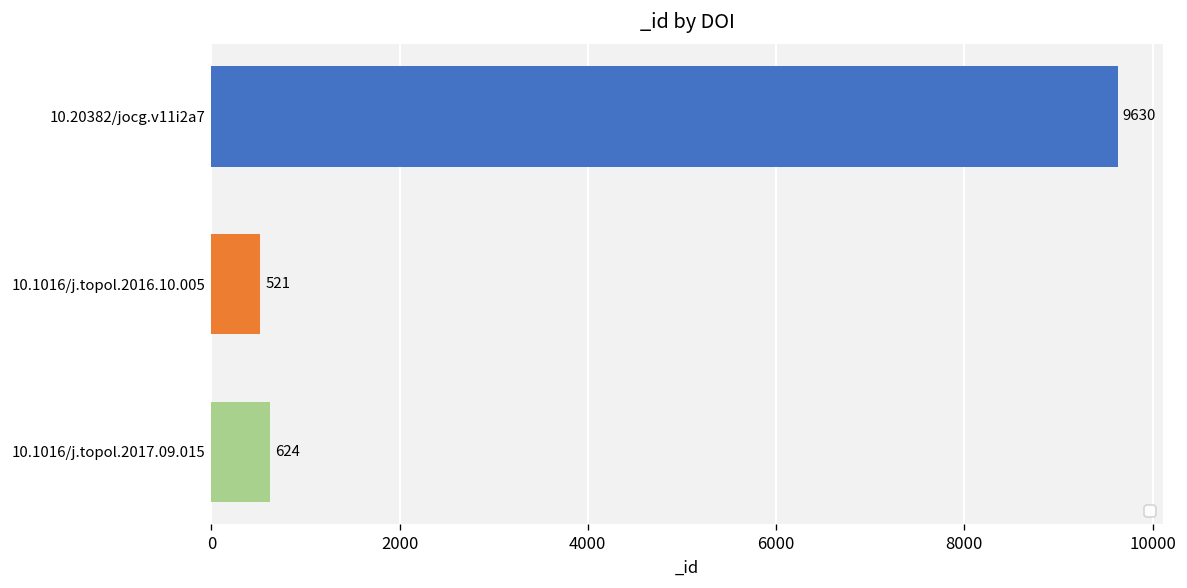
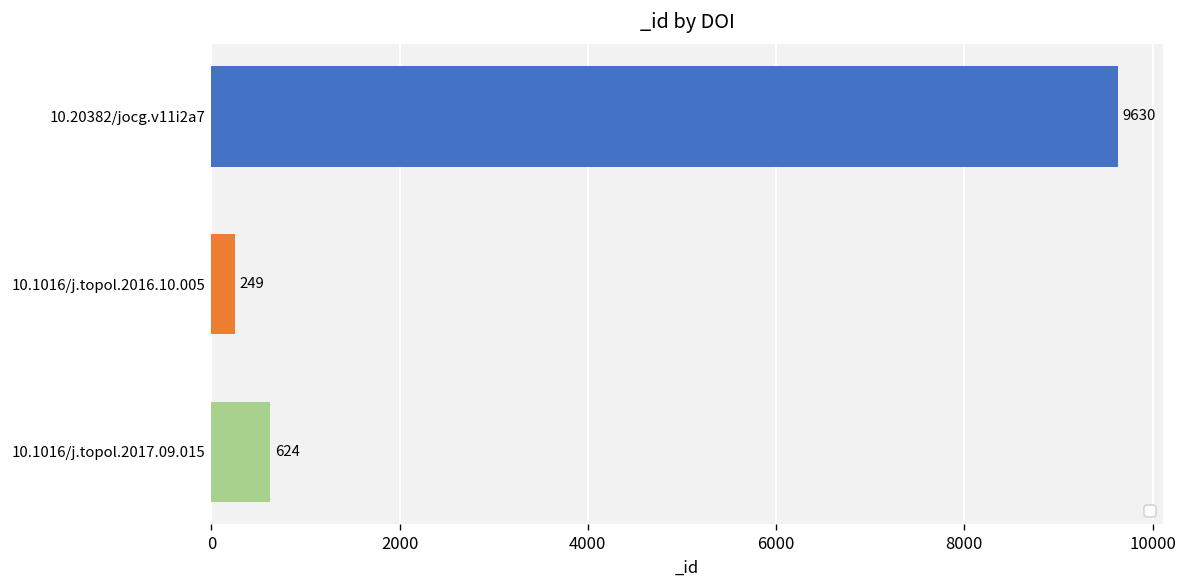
  {
    "10.20382/jocg.v11i2a7": 9630,
-   "10.1016/j.topol.2016.10.005": 521,
+   "10.1016/j.topol.2016.10.005": 249,
    "10.1016/j.topol.2017.09.015": 624
  }
